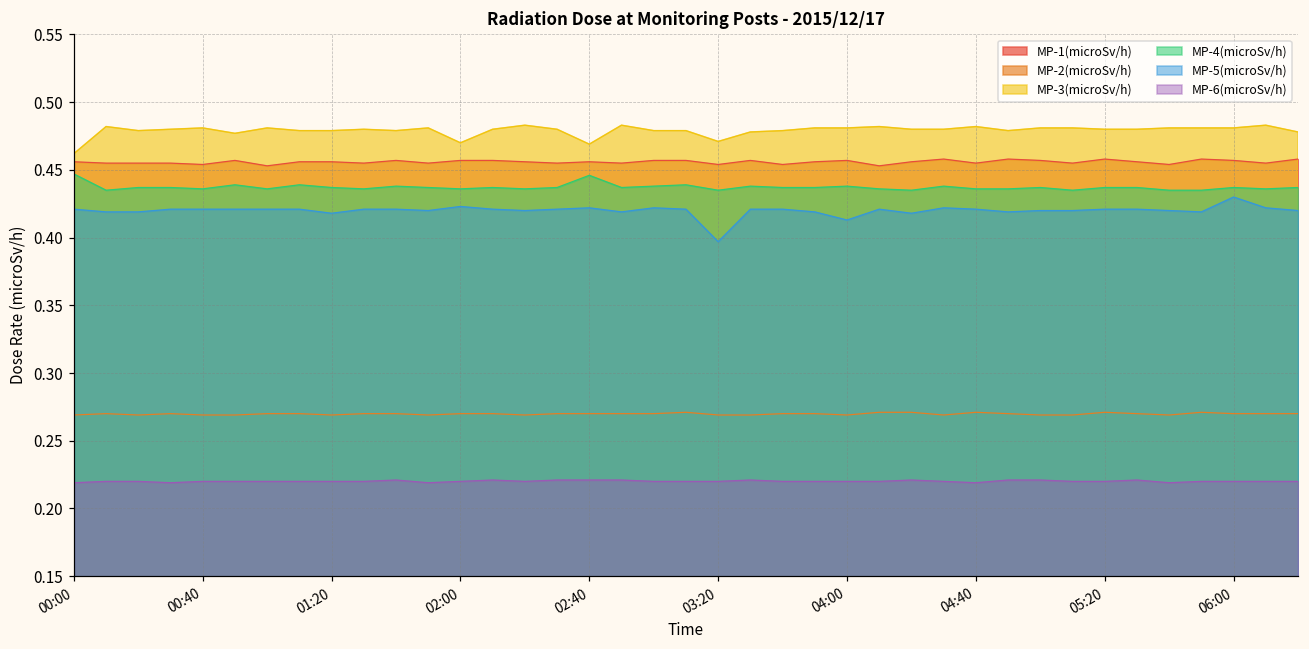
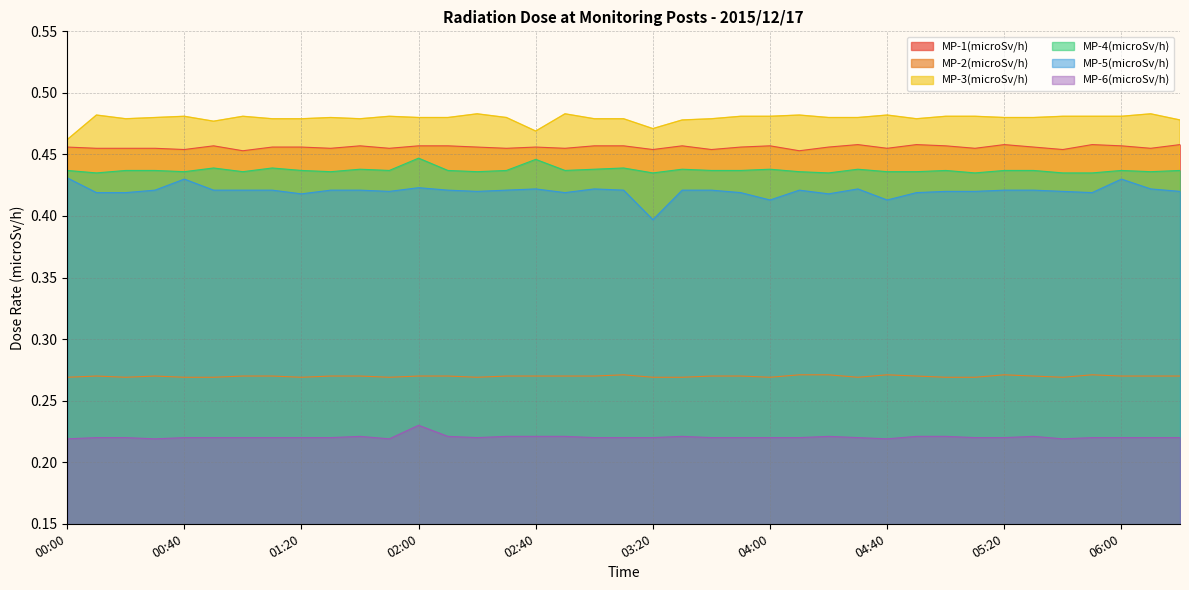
  {
    "MP-3(microSv/h)": {
      "00:00": 0.46,
      "00:40": 0.48,
      "01:20": 0.48,
-     "02:00": 0.47,
+     "02:00": 0.48,
      "02:40": 0.47,
      "03:20": 0.47,
      "04:00": 0.48,
      "04:40": 0.48,
      "05:20": 0.48,
      "06:00": 0.48
    },
    "MP-4(microSv/h)": {
-     "00:00": 0.447,
+     "00:00": 0.437,
      "00:40": 0.436,
      "01:20": 0.437,
-     "02:00": 0.436,
+     "02:00": 0.447,
      "02:40": 0.446,
      "03:20": 0.435,
      "04:00": 0.438,
      "04:40": 0.436,
      "05:20": 0.437,
      "06:00": 0.437
    },
    "MP-5(microSv/h)": {
-     "00:00": 0.421,
-     "00:40": 0.421,
+     "00:00": 0.431,
+     "00:40": 0.430,
      "01:20": 0.418,
      "02:00": 0.423,
      "02:40": 0.422,
      "03:20": 0.397,
      "04:00": 0.413,
-     "04:40": 0.421,
+     "04:40": 0.413,
      "05:20": 0.421,
      "06:00": 0.430
    },
    "MP-6(microSv/h)": {
      "00:00": 0.22,
      "00:40": 0.22,
      "01:20": 0.22,
-     "02:00": 0.22,
+     "02:00": 0.23,
      "02:40": 0.22,
      "03:20": 0.22,
      "04:00": 0.22,
      "04:40": 0.22,
      "05:20": 0.22,
      "06:00": 0.22
    }
  }
